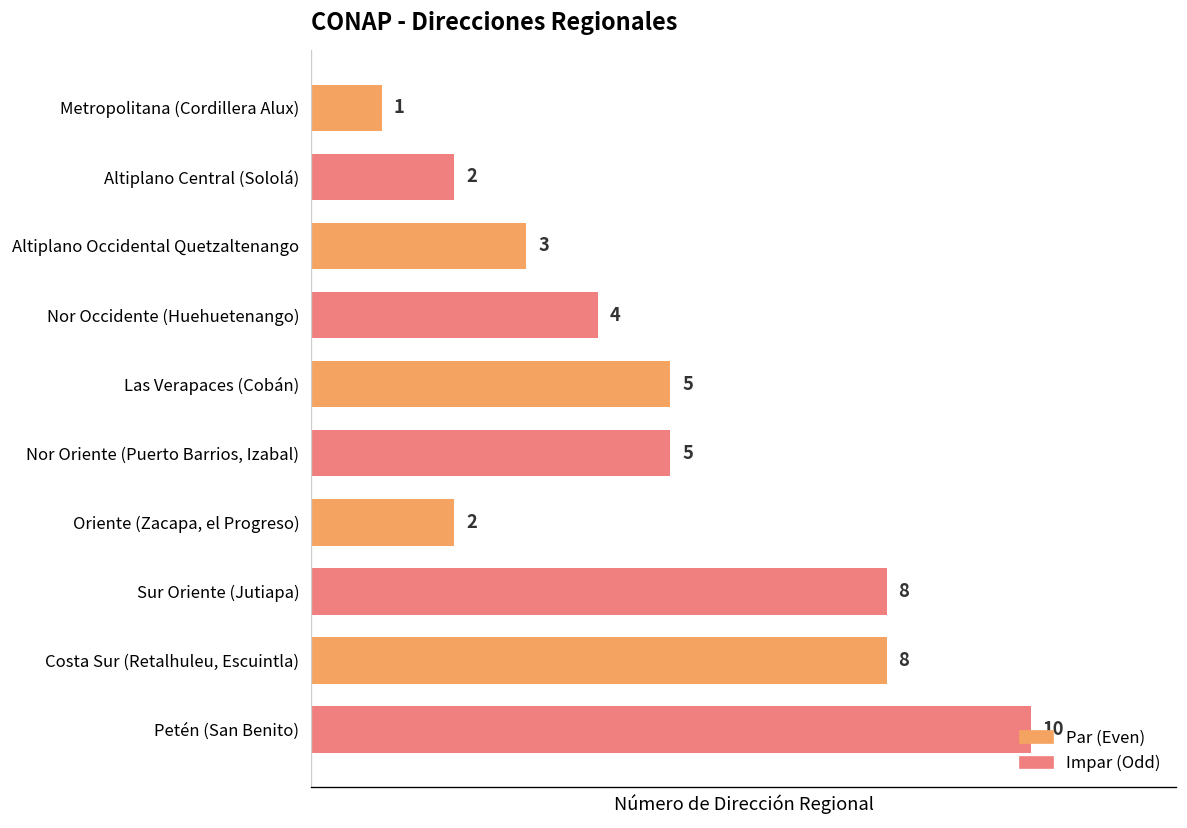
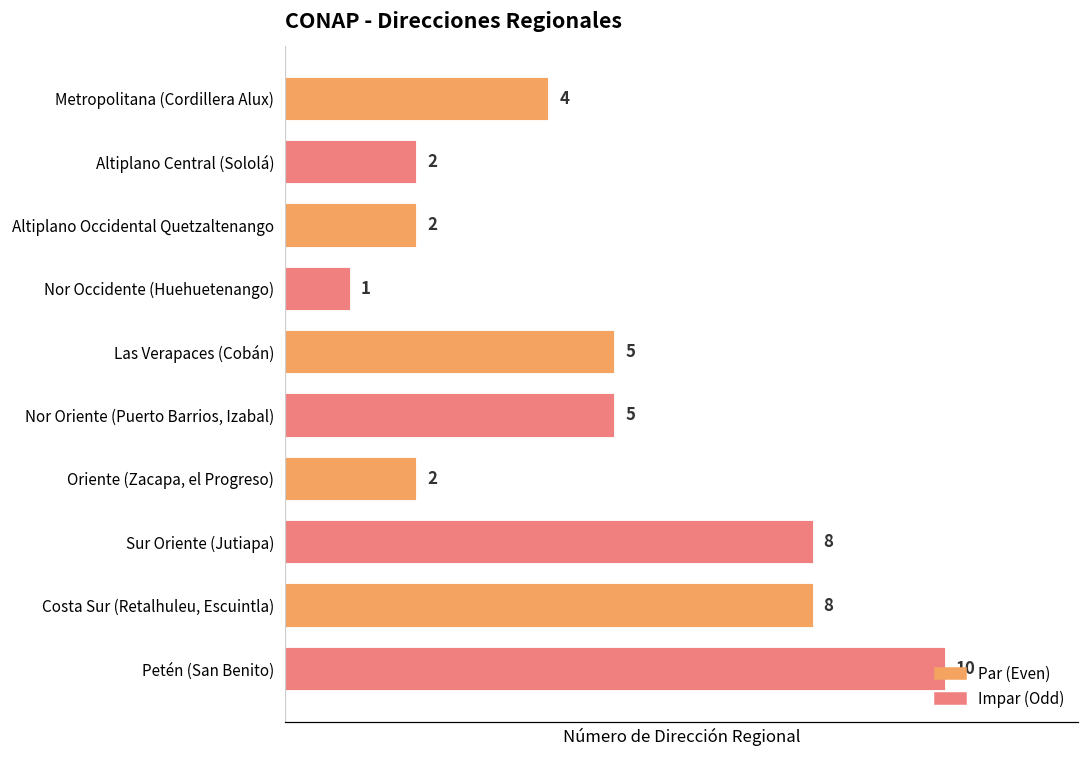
  {
-   "Metropolitana (Cordillera Alux)": 1,
+   "Metropolitana (Cordillera Alux)": 4,
    "Altiplano Central (Sololá)": 2,
-   "Altiplano Occidental Quetzaltenango": 3,
-   "Nor Occidente (Huehuetenango)": 4,
+   "Altiplano Occidental Quetzaltenango": 2,
+   "Nor Occidente (Huehuetenango)": 1,
    "Las Verapaces (Cobán)": 5,
    "Nor Oriente (Puerto Barrios, Izabal)": 5,
    "Oriente (Zacapa, el Progreso)": 2,
    "Sur Oriente (Jutiapa)": 8,
    "Costa Sur (Retalhuleu, Escuintla)": 8,
    "Petén (San Benito)": 10
  }
